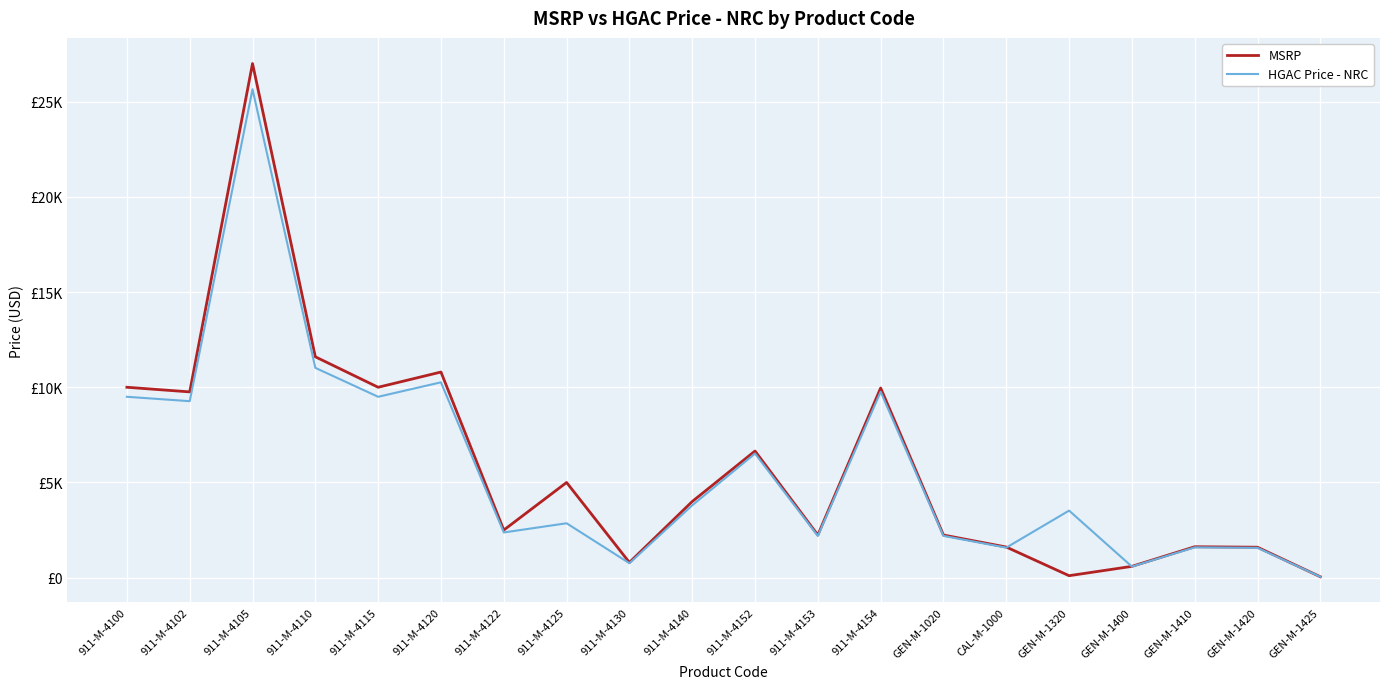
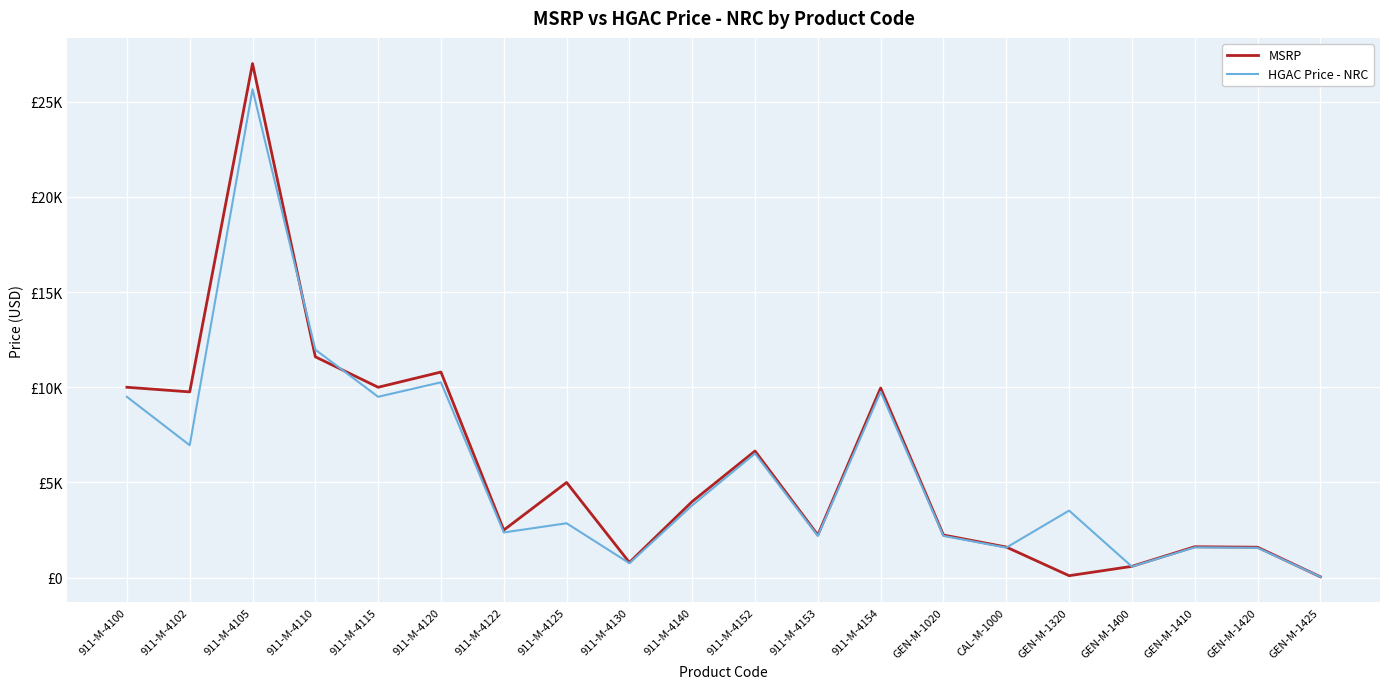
  {
    "MSRP": {
      "911-M-4100": "£10000",
      "911-M-4102": "£9800",
      "911-M-4105": "£27000",
      "911-M-4110": "£11600",
      "911-M-4115": "£10000",
      "911-M-4120": "£10800",
      "911-M-4125": "£5000",
      "911-M-4140": "£4000",
      "911-M-4152": "£6700",
      "911-M-4154": "£10000",
      "GEN-M-1320": "£100"
    },
    "HGAC Price - NRC": {
      "911-M-4100": "£9500",
-     "911-M-4102": "£9300",
+     "911-M-4102": "£7000",
      "911-M-4105": "£25700",
-     "911-M-4110": "£11000",
+     "911-M-4110": "£12000",
      "911-M-4115": "£9500",
      "911-M-4120": "£10300",
      "911-M-4125": "£2900",
      "911-M-4140": "£3800",
      "911-M-4152": "£6500",
      "911-M-4154": "£9800",
      "GEN-M-1320": "£3500"
    }
  }
